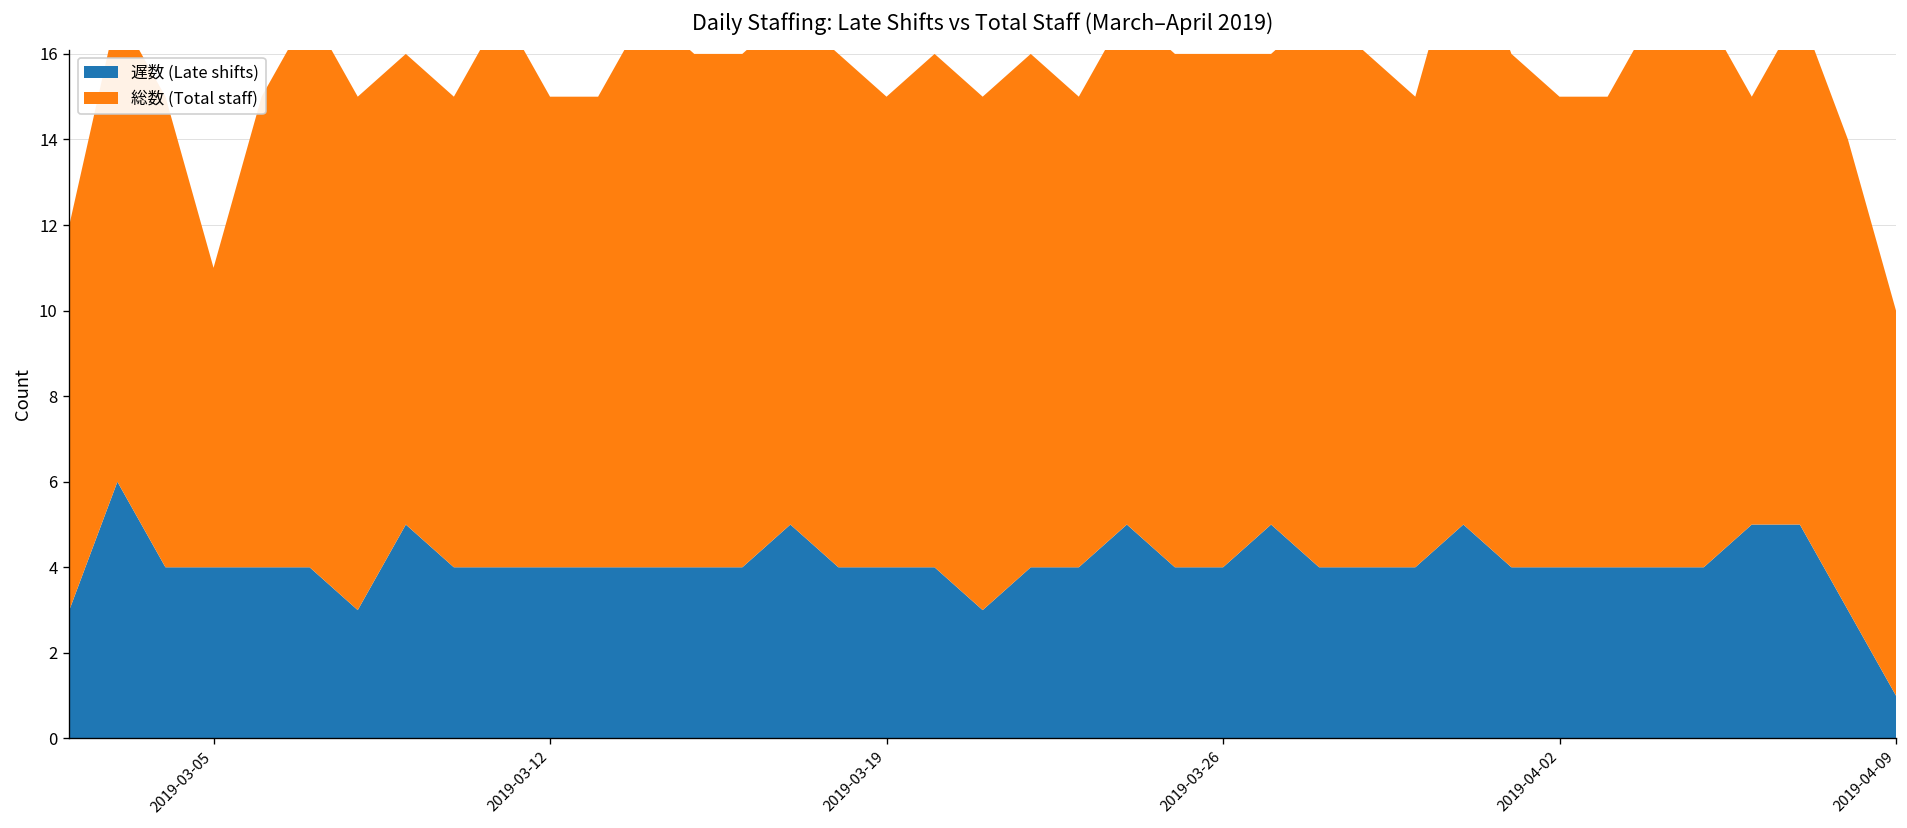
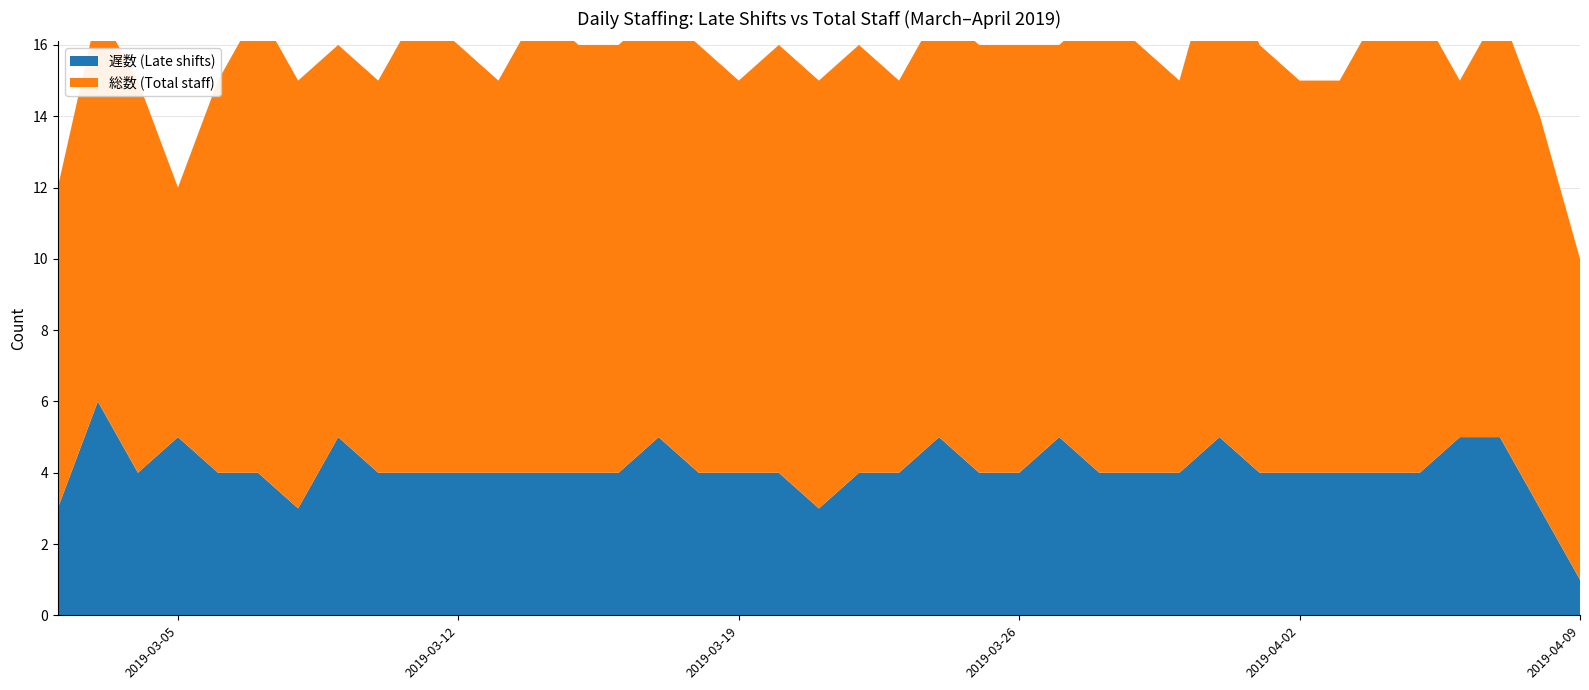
  {
    "遅数 (Late shifts)": {
-     "2019-03-05": 4
+     "2019-03-05": 5
    },
    "総数 (Total staff)": {
      "2019-03-05": 7,
-     "2019-03-12": 11,
+     "2019-03-12": 12,
      "2019-03-19": 11,
      "2019-03-26": 12,
      "2019-04-02": 11,
      "2019-04-09": 9
    }
  }
